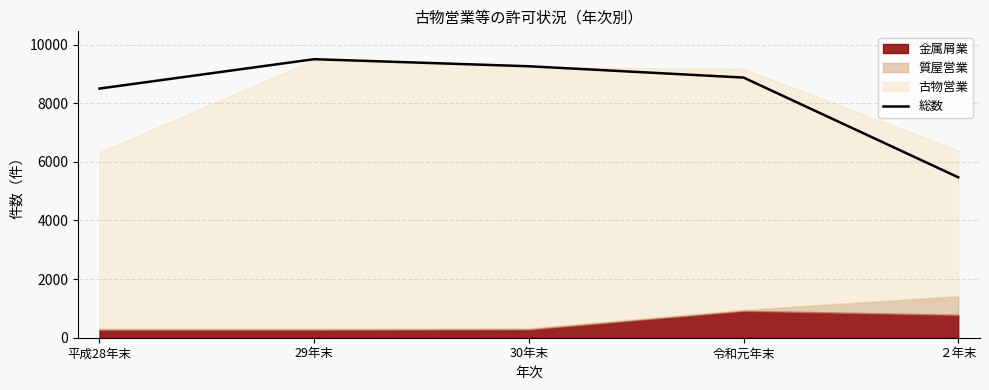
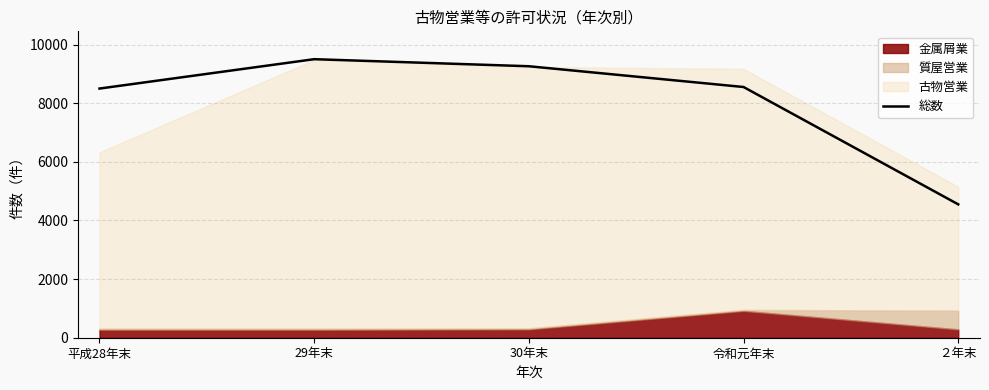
  {
    "総数": {
      "平成28年末": 8500,
-     "令和元年末": 8900,
-     "２年末": 5500
+     "令和元年末": 8600,
+     "２年末": 4500
    },
    "金属屑業": {
-     "２年末": 800
+     "２年末": 300
    },
    "質屋営業": {
      "２年末": 600
    },
    "古物営業": {
      "平成28年末": 6000,
      "令和元年末": 8200,
-     "２年末": 5000
+     "２年末": 4200
    }
  }
